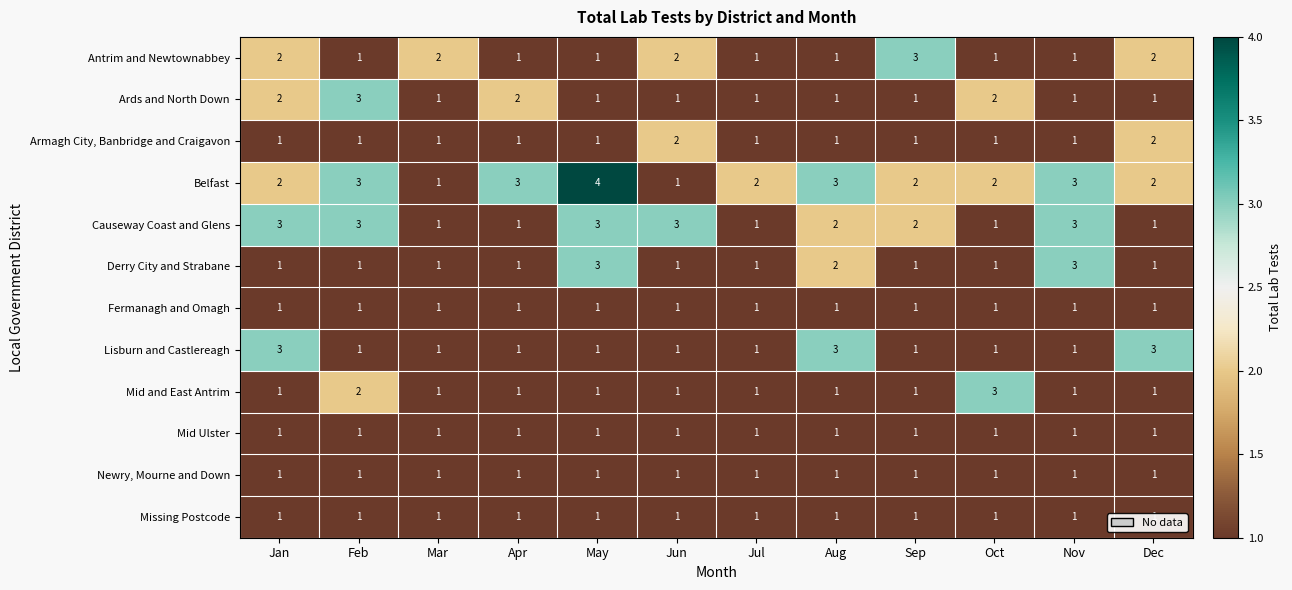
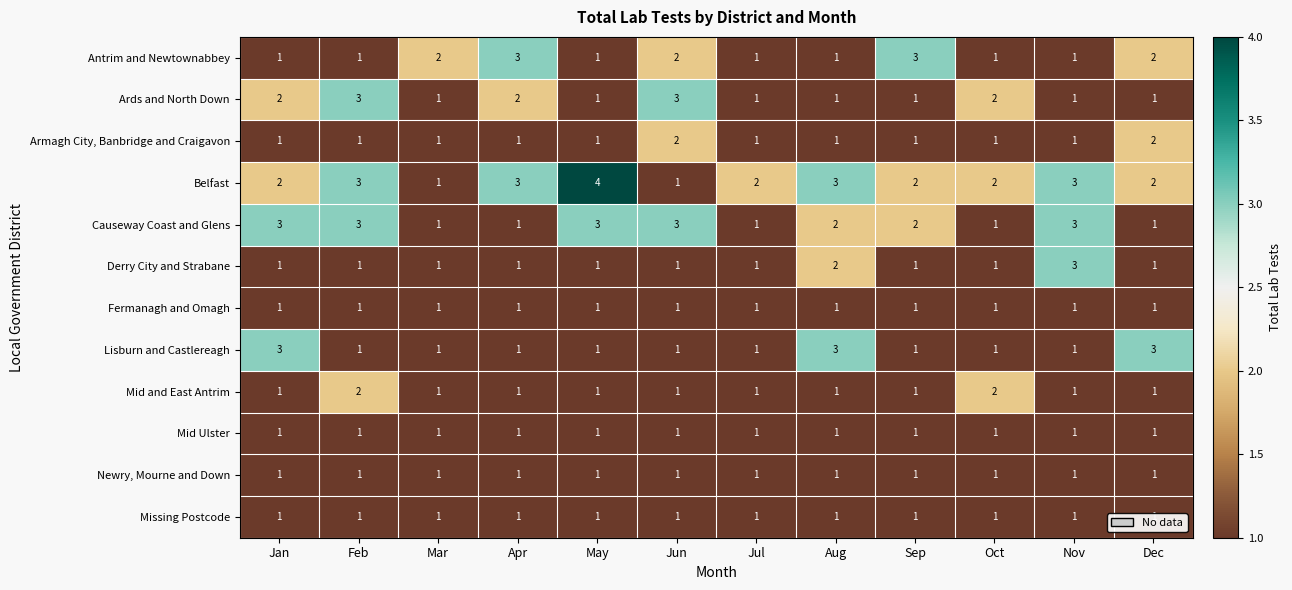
  {
    "Antrim and Newtownabbey": {
-     "Jan": 2,
+     "Jan": 1,
      "Feb": 1,
      "Mar": 2,
-     "Apr": 1,
+     "Apr": 3,
      "May": 1,
      "Jun": 2,
      "Jul": 1,
      "Aug": 1,
      "Sep": 3,
      "Oct": 1,
      "Nov": 1,
      "Dec": 2
    },
    "Ards and North Down": {
      "Jan": 2,
      "Feb": 3,
      "Mar": 1,
      "Apr": 2,
      "May": 1,
-     "Jun": 1,
+     "Jun": 3,
      "Jul": 1,
      "Aug": 1,
      "Sep": 1,
      "Oct": 2,
      "Nov": 1,
      "Dec": 1
    },
    "Armagh City, Banbridge and Craigavon": {
      "Jan": 1,
      "Feb": 1,
      "Mar": 1,
      "Apr": 1,
      "May": 1,
      "Jun": 2,
      "Jul": 1,
      "Aug": 1,
      "Sep": 1,
      "Oct": 1,
      "Nov": 1,
      "Dec": 2
    },
    "Belfast": {
      "Jan": 2,
      "Feb": 3,
      "Mar": 1,
      "Apr": 3,
      "May": 4,
      "Jun": 1,
      "Jul": 2,
      "Aug": 3,
      "Sep": 2,
      "Oct": 2,
      "Nov": 3,
      "Dec": 2
    },
    "Causeway Coast and Glens": {
      "Jan": 3,
      "Feb": 3,
      "Mar": 1,
      "Apr": 1,
      "May": 3,
      "Jun": 3,
      "Jul": 1,
      "Aug": 2,
      "Sep": 2,
      "Oct": 1,
      "Nov": 3,
      "Dec": 1
    },
    "Derry City and Strabane": {
      "Jan": 1,
      "Feb": 1,
      "Mar": 1,
      "Apr": 1,
-     "May": 3,
+     "May": 1,
      "Jun": 1,
      "Jul": 1,
      "Aug": 2,
      "Sep": 1,
      "Oct": 1,
      "Nov": 3,
      "Dec": 1
    },
    "Fermanagh and Omagh": {
      "Jan": 1,
      "Feb": 1,
      "Mar": 1,
      "Apr": 1,
      "May": 1,
      "Jun": 1,
      "Jul": 1,
      "Aug": 1,
      "Sep": 1,
      "Oct": 1,
      "Nov": 1,
      "Dec": 1
    },
    "Lisburn and Castlereagh": {
      "Jan": 3,
      "Feb": 1,
      "Mar": 1,
      "Apr": 1,
      "May": 1,
      "Jun": 1,
      "Jul": 1,
      "Aug": 3,
      "Sep": 1,
      "Oct": 1,
      "Nov": 1,
      "Dec": 3
    },
    "Mid and East Antrim": {
      "Jan": 1,
      "Feb": 2,
      "Mar": 1,
      "Apr": 1,
      "May": 1,
      "Jun": 1,
      "Jul": 1,
      "Aug": 1,
      "Sep": 1,
-     "Oct": 3,
+     "Oct": 2,
      "Nov": 1,
      "Dec": 1
    },
    "Mid Ulster": {
      "Jan": 1,
      "Feb": 1,
      "Mar": 1,
      "Apr": 1,
      "May": 1,
      "Jun": 1,
      "Jul": 1,
      "Aug": 1,
      "Sep": 1,
      "Oct": 1,
      "Nov": 1,
      "Dec": 1
    },
    "Newry, Mourne and Down": {
      "Jan": 1,
      "Feb": 1,
      "Mar": 1,
      "Apr": 1,
      "May": 1,
      "Jun": 1,
      "Jul": 1,
      "Aug": 1,
      "Sep": 1,
      "Oct": 1,
      "Nov": 1,
      "Dec": 1
    },
    "Missing Postcode": {
      "Jan": 1,
      "Feb": 1,
      "Mar": 1,
      "Apr": 1,
      "May": 1,
      "Jun": 1,
      "Jul": 1,
      "Aug": 1,
      "Sep": 1,
      "Oct": 1,
      "Nov": 1
    }
  }
